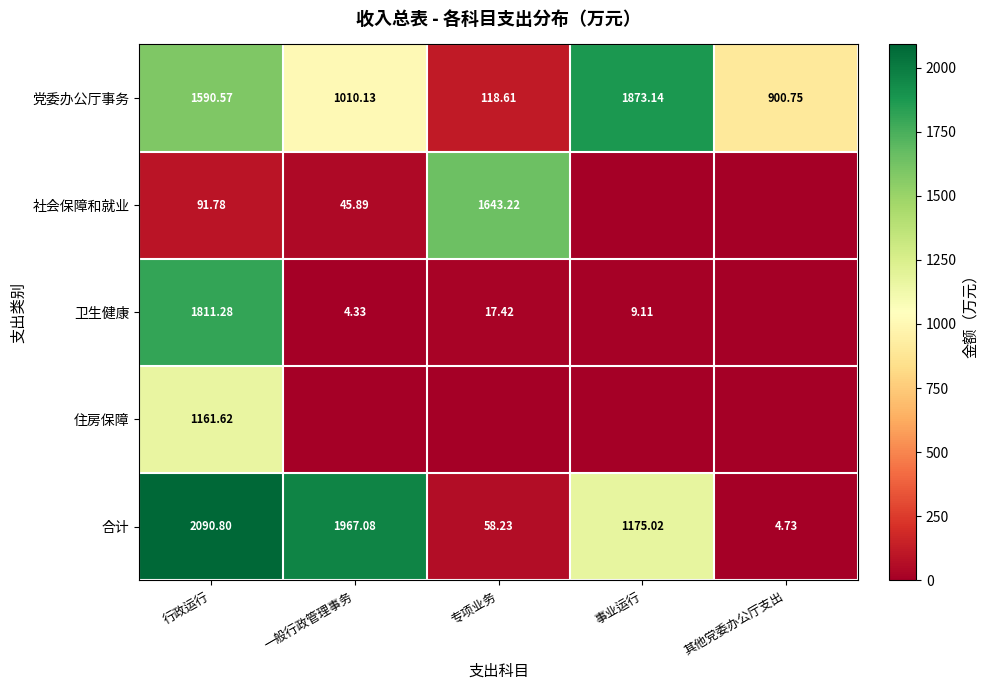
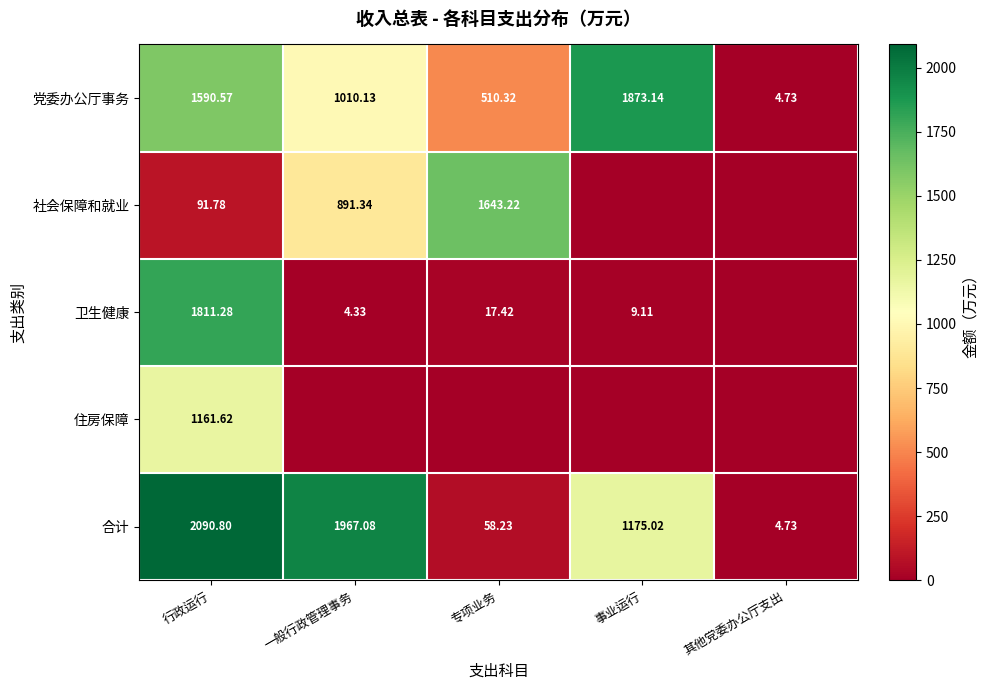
  {
    "党委办公厅事务": {
      "行政运行": 1590.57,
      "一般行政管理事务": 1010.13,
-     "专项业务": 118.61,
+     "专项业务": 510.32,
      "事业运行": 1873.14,
-     "其他党委办公厅支出": 900.75
+     "其他党委办公厅支出": 4.73
    },
    "社会保障和就业": {
      "行政运行": 91.78,
-     "一般行政管理事务": 45.89,
+     "一般行政管理事务": 891.34,
      "专项业务": 1643.22
    },
    "卫生健康": {
      "行政运行": 1811.28,
      "一般行政管理事务": 4.33,
      "专项业务": 17.42,
      "事业运行": 9.11
    },
    "住房保障": {
      "行政运行": 1161.62
    },
    "合计": {
      "行政运行": 2090.80,
      "一般行政管理事务": 1967.08,
      "专项业务": 58.23,
      "事业运行": 1175.02,
      "其他党委办公厅支出": 4.73
    }
  }
